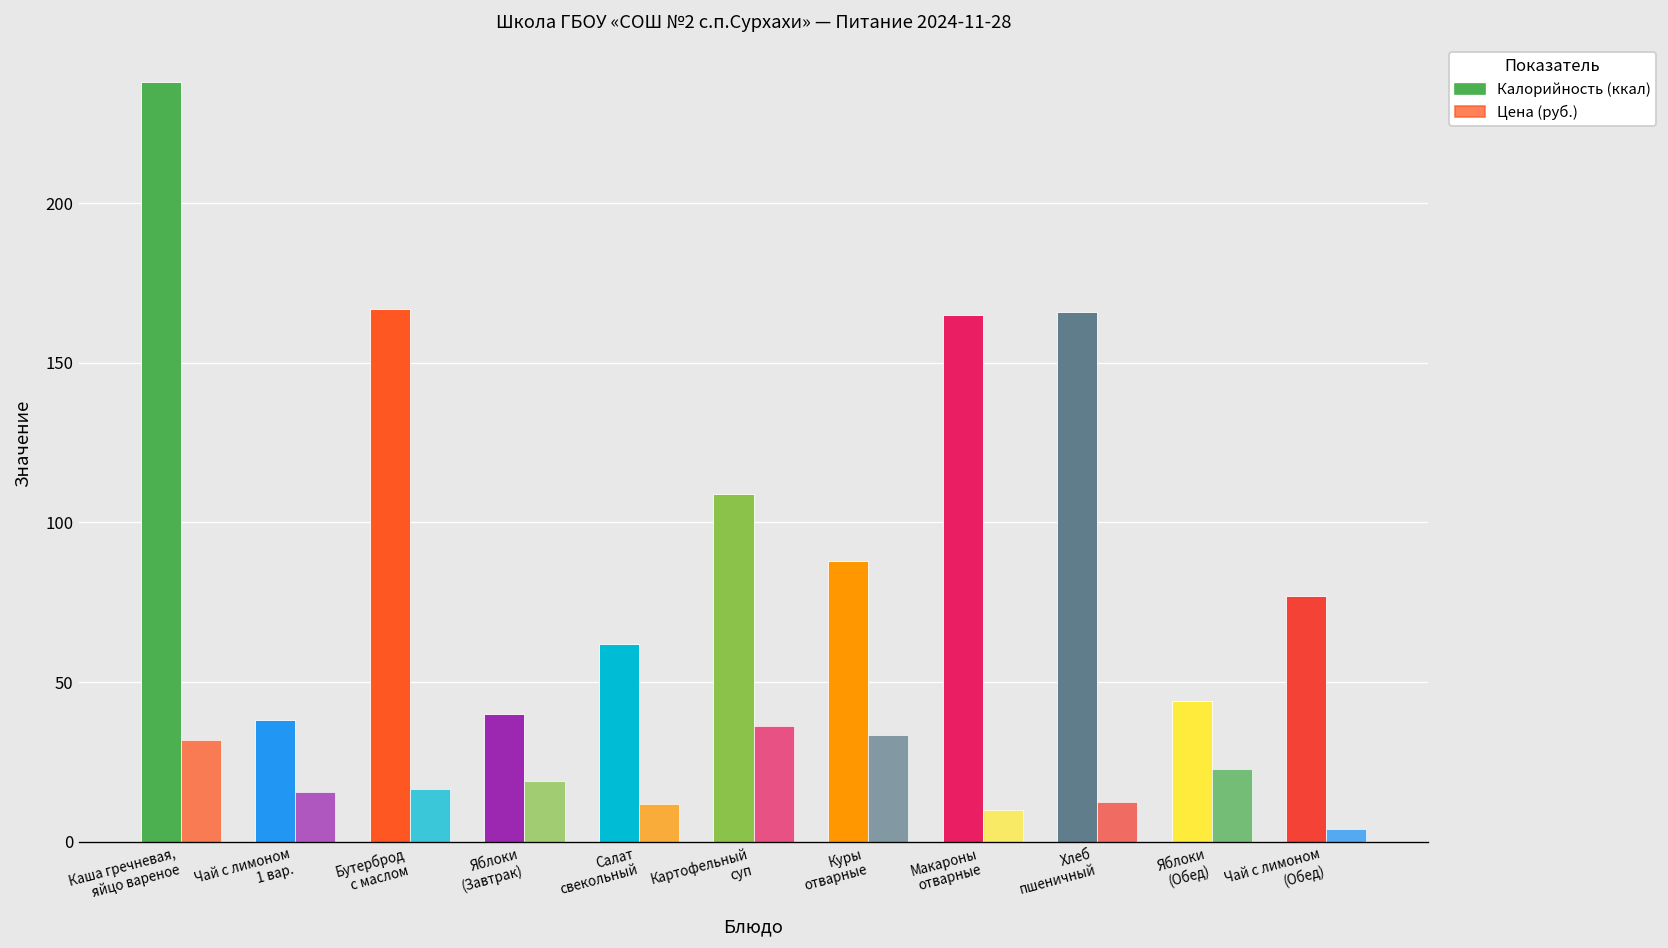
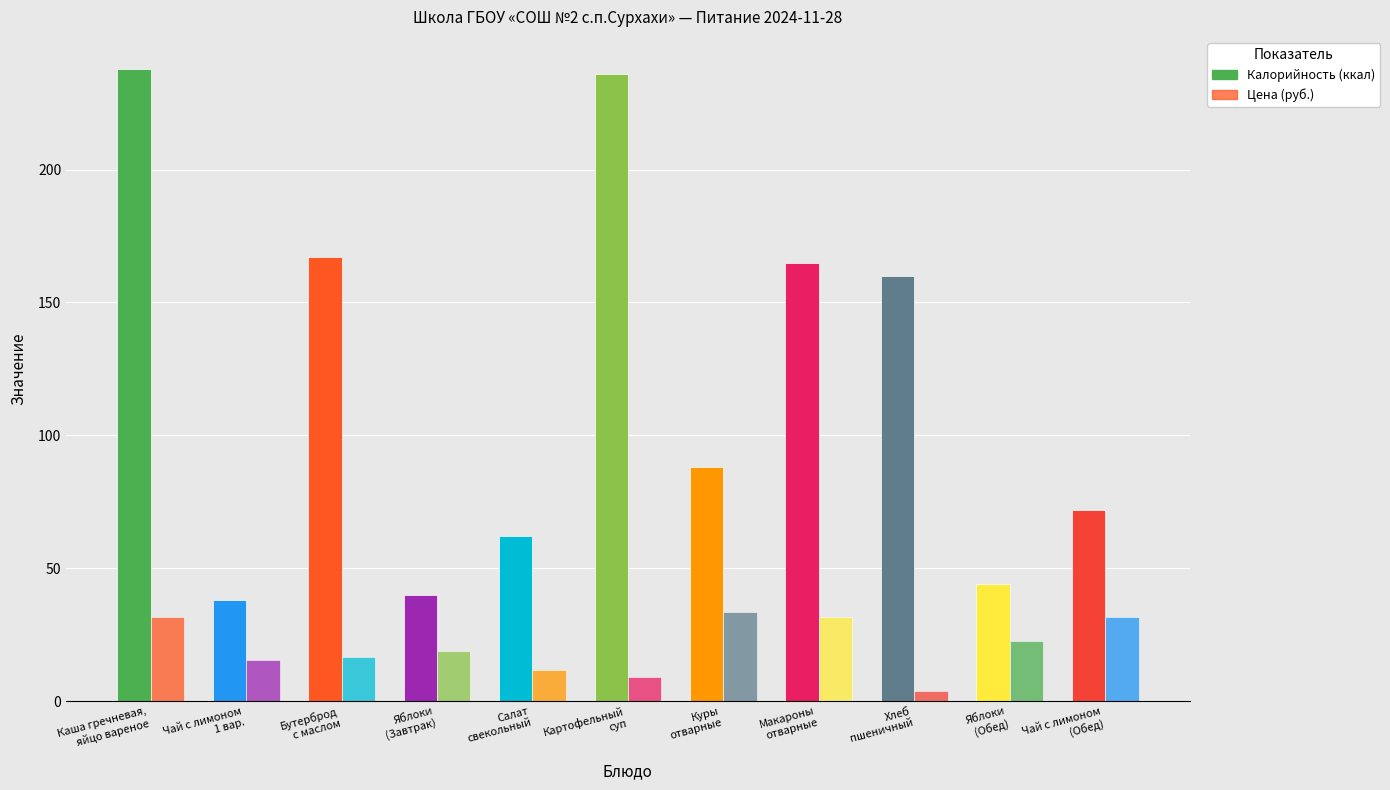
  {
    "Калорийность (ккал)": {
      "Каша гречневая, яйцо вареное": 238,
      "Чай с лимоном 1 вар.": 38,
      "Бутерброд с маслом": 167,
      "Яблоки (Завтрак)": 40,
      "Салат свекольный": 62,
-     "Картофельный суп": 109,
+     "Картофельный суп": 236,
      "Куры отварные": 88,
      "Макароны отварные": 165,
-     "Хлеб пшеничный": 166,
+     "Хлеб пшеничный": 160,
      "Яблоки (Обед)": 44,
-     "Чай с лимоном (Обед)": 77
+     "Чай с лимоном (Обед)": 72
    },
    "Цена (руб.)": {
      "Каша гречневая, яйцо вареное": 32,
      "Чай с лимоном 1 вар.": 15,
      "Бутерброд с маслом": 17,
      "Яблоки (Завтрак)": 19,
      "Салат свекольный": 12,
-     "Картофельный суп": 36,
+     "Картофельный суп": 9,
      "Куры отварные": 33,
-     "Макароны отварные": 10,
-     "Хлеб пшеничный": 12,
+     "Макароны отварные": 32,
+     "Хлеб пшеничный": 4,
      "Яблоки (Обед)": 23,
-     "Чай с лимоном (Обед)": 4
+     "Чай с лимоном (Обед)": 32
    }
  }
